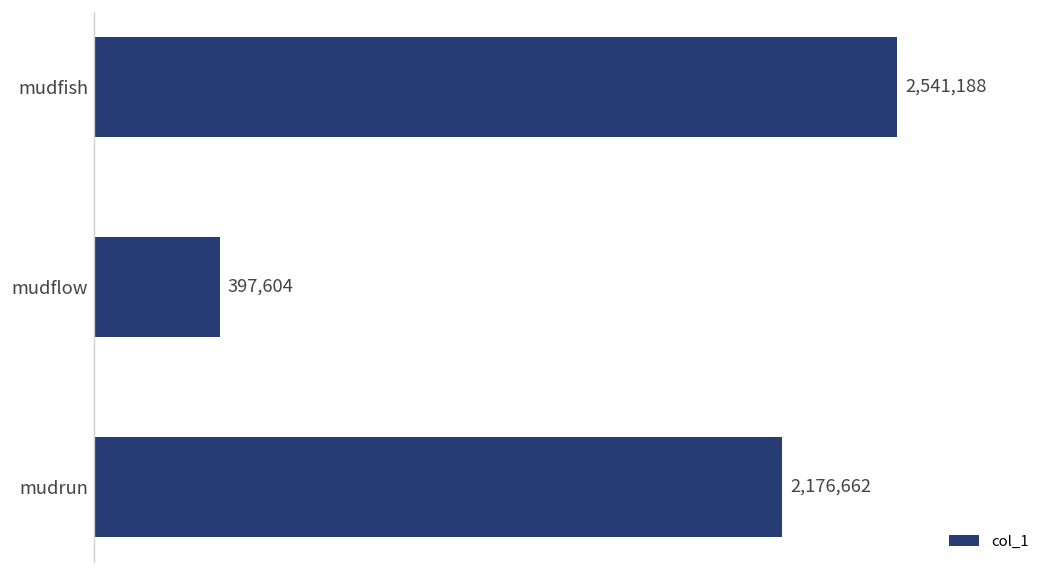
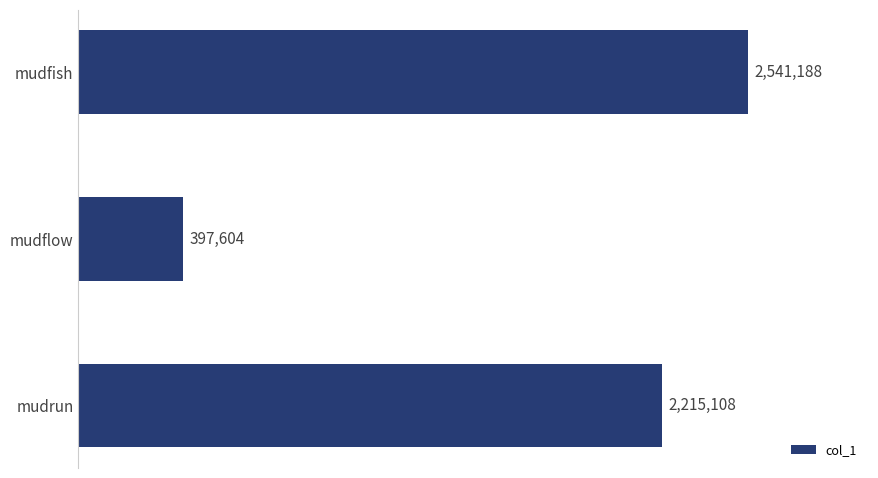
  {
    "mudfish": "2,541,188",
    "mudflow": "397,604",
-   "mudrun": "2,176,662"
+   "mudrun": "2,215,108"
  }
